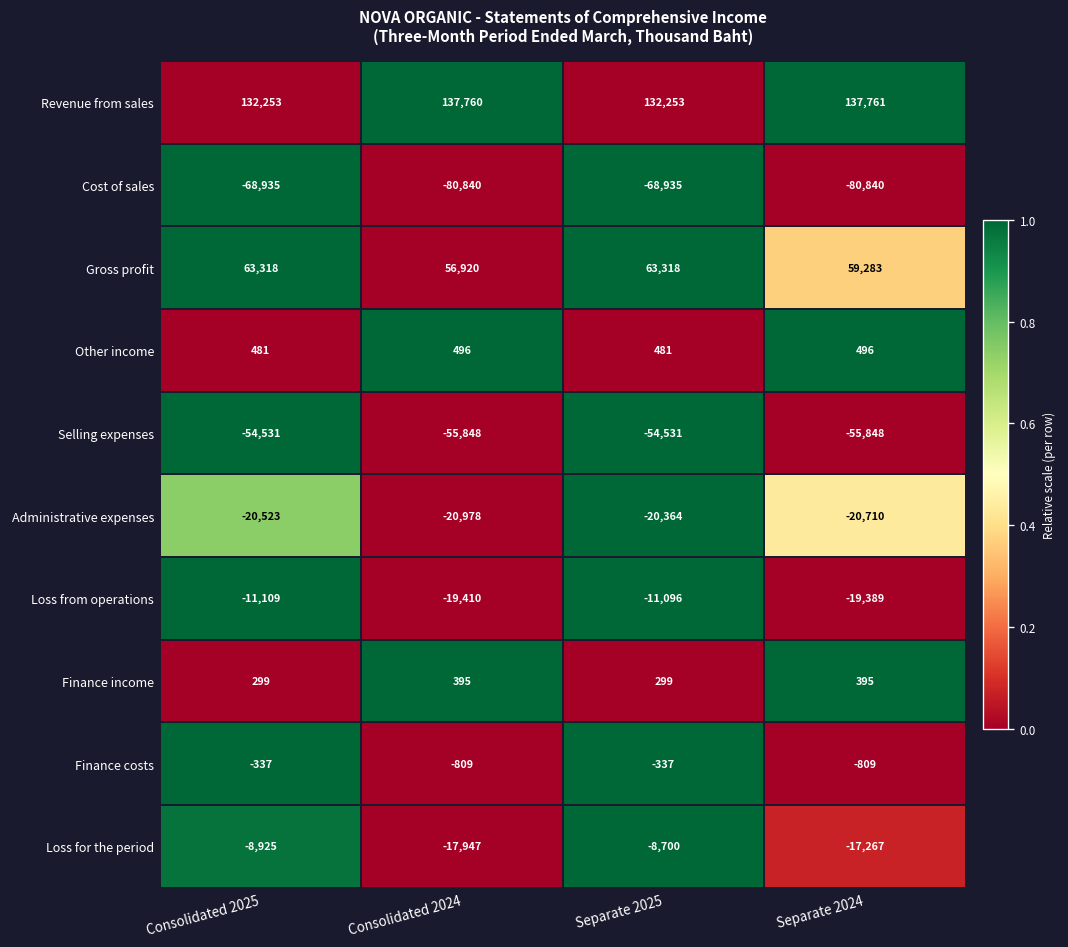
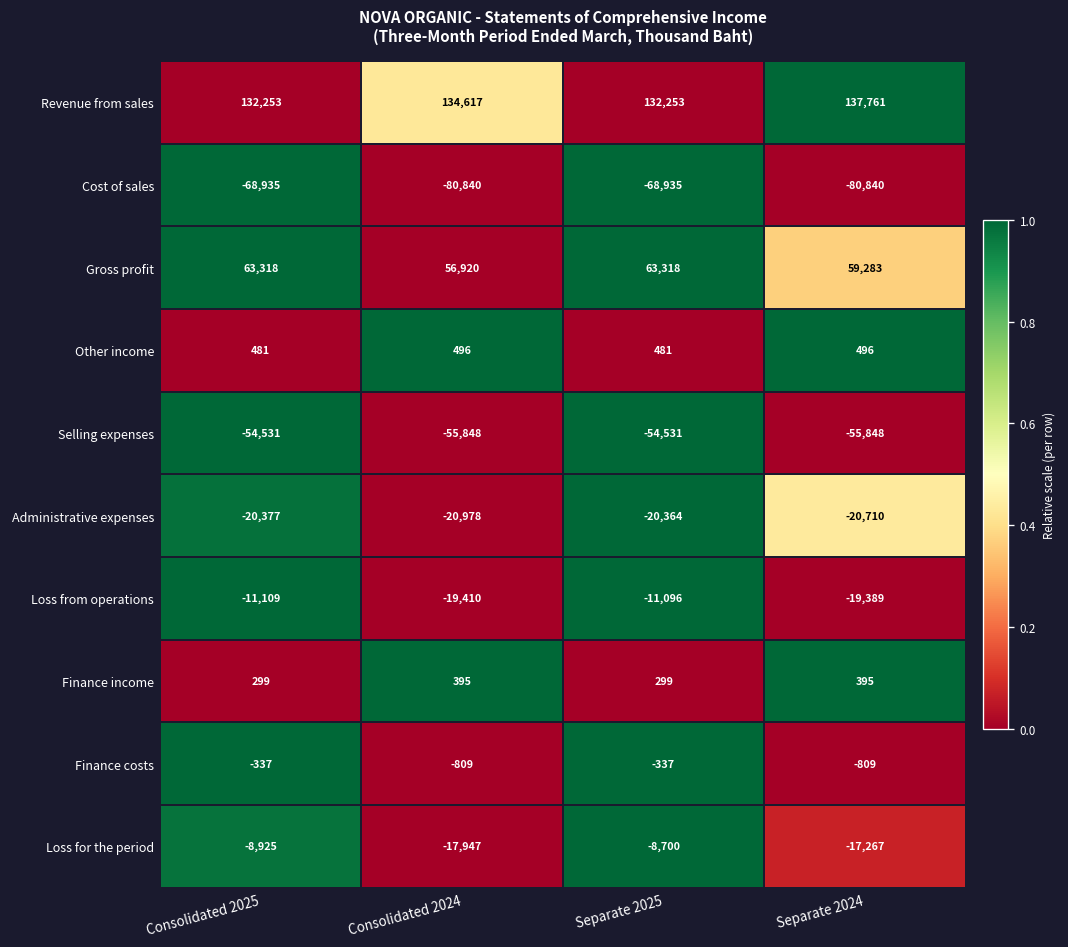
  {
    "Revenue from sales": {
      "Consolidated 2025": "132,253",
-     "Consolidated 2024": "137,760",
+     "Consolidated 2024": "134,617",
      "Separate 2025": "132,253",
      "Separate 2024": "137,761"
    },
    "Cost of sales": {
      "Consolidated 2025": "-68,935",
      "Consolidated 2024": "-80,840",
      "Separate 2025": "-68,935",
      "Separate 2024": "-80,840"
    },
    "Gross profit": {
      "Consolidated 2025": "63,318",
      "Consolidated 2024": "56,920",
      "Separate 2025": "63,318",
      "Separate 2024": "59,283"
    },
    "Other income": {
      "Consolidated 2025": "481",
      "Consolidated 2024": "496",
      "Separate 2025": "481",
      "Separate 2024": "496"
    },
    "Selling expenses": {
      "Consolidated 2025": "-54,531",
      "Consolidated 2024": "-55,848",
      "Separate 2025": "-54,531",
      "Separate 2024": "-55,848"
    },
    "Administrative expenses": {
-     "Consolidated 2025": "-20,523",
+     "Consolidated 2025": "-20,377",
      "Consolidated 2024": "-20,978",
      "Separate 2025": "-20,364",
      "Separate 2024": "-20,710"
    },
    "Loss from operations": {
      "Consolidated 2025": "-11,109",
      "Consolidated 2024": "-19,410",
      "Separate 2025": "-11,096",
      "Separate 2024": "-19,389"
    },
    "Finance income": {
      "Consolidated 2025": "299",
      "Consolidated 2024": "395",
      "Separate 2025": "299",
      "Separate 2024": "395"
    },
    "Finance costs": {
      "Consolidated 2025": "-337",
      "Consolidated 2024": "-809",
      "Separate 2025": "-337",
      "Separate 2024": "-809"
    },
    "Loss for the period": {
      "Consolidated 2025": "-8,925",
      "Consolidated 2024": "-17,947",
      "Separate 2025": "-8,700",
      "Separate 2024": "-17,267"
    }
  }
